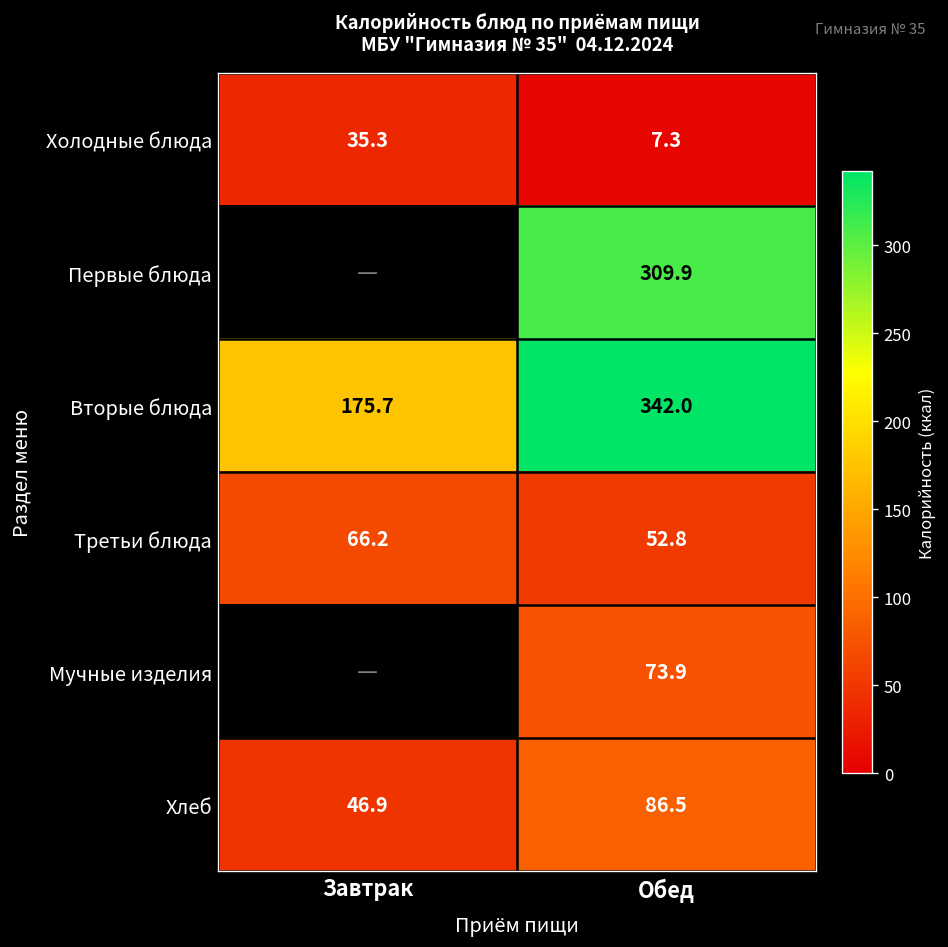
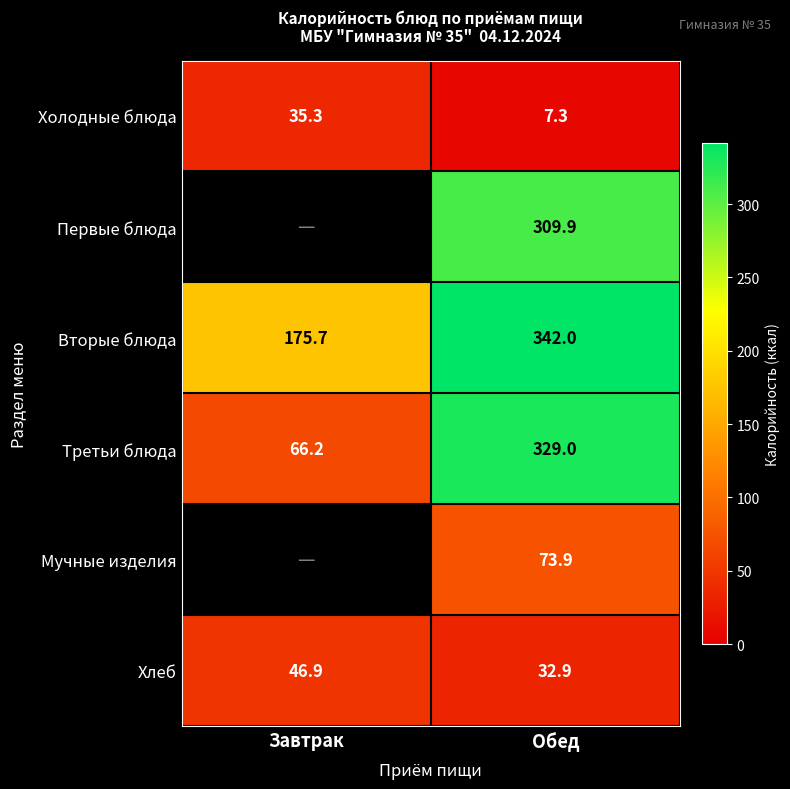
  {
    "Холодные блюда": {
      "Завтрак": 35.3,
      "Обед": 7.3
    },
    "Первые блюда": {
      "Обед": 309.9
    },
    "Вторые блюда": {
      "Завтрак": 175.7,
      "Обед": 342.0
    },
    "Третьи блюда": {
      "Завтрак": 66.2,
-     "Обед": 52.8
+     "Обед": 329.0
    },
    "Мучные изделия": {
      "Обед": 73.9
    },
    "Хлеб": {
      "Завтрак": 46.9,
-     "Обед": 86.5
+     "Обед": 32.9
    }
  }
